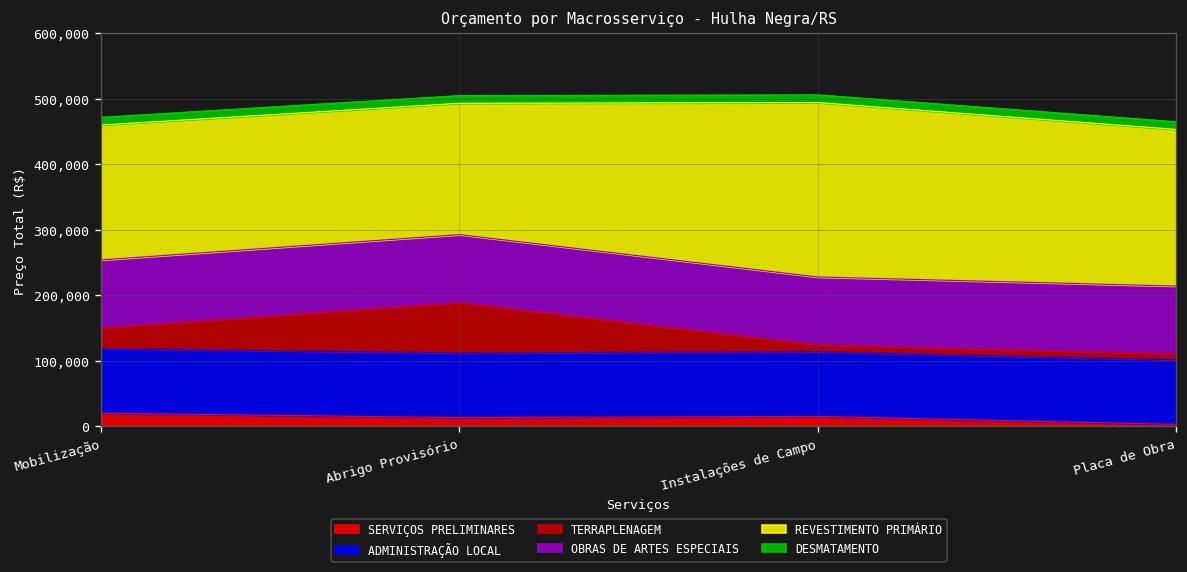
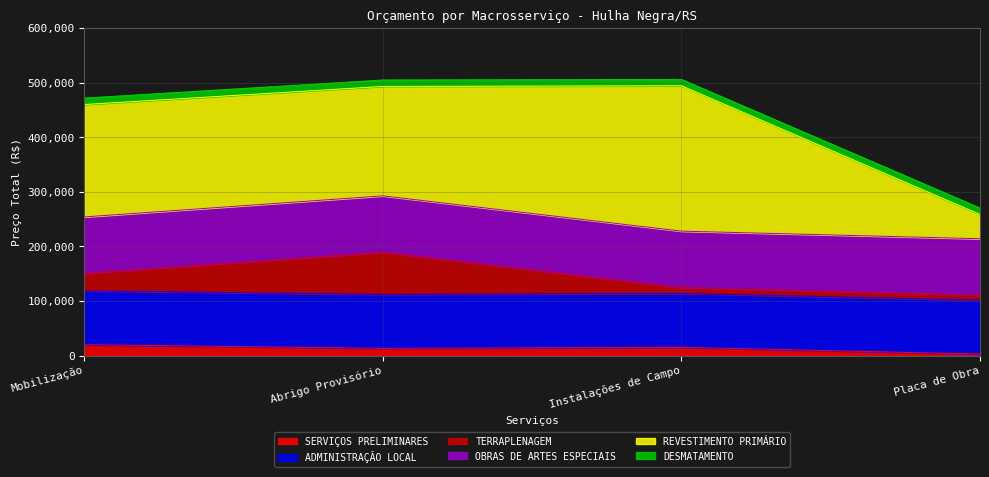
  {
    "ADMINISTRAÇÃO LOCAL": {
      "Mobilização": "100,000",
      "Abrigo Provisório": "100,000",
      "Instalações de Campo": "100,000",
      "Placa de Obra": "100,000"
    },
    "OBRAS DE ARTES ESPECIAIS": {
      "Mobilização": "100,000",
      "Abrigo Provisório": "100,000",
      "Instalações de Campo": "100,000",
      "Placa de Obra": "100,000"
    },
    "REVESTIMENTO PRIMÁRIO": {
      "Mobilização": "210,000",
      "Abrigo Provisório": "200,000",
      "Instalações de Campo": "270,000",
-     "Placa de Obra": "240,000"
+     "Placa de Obra": "40,000"
    },
    "DESMATAMENTO": {
      "Mobilização": "10,000",
      "Abrigo Provisório": "10,000",
      "Instalações de Campo": "10,000",
      "Placa de Obra": "10,000"
    }
  }
